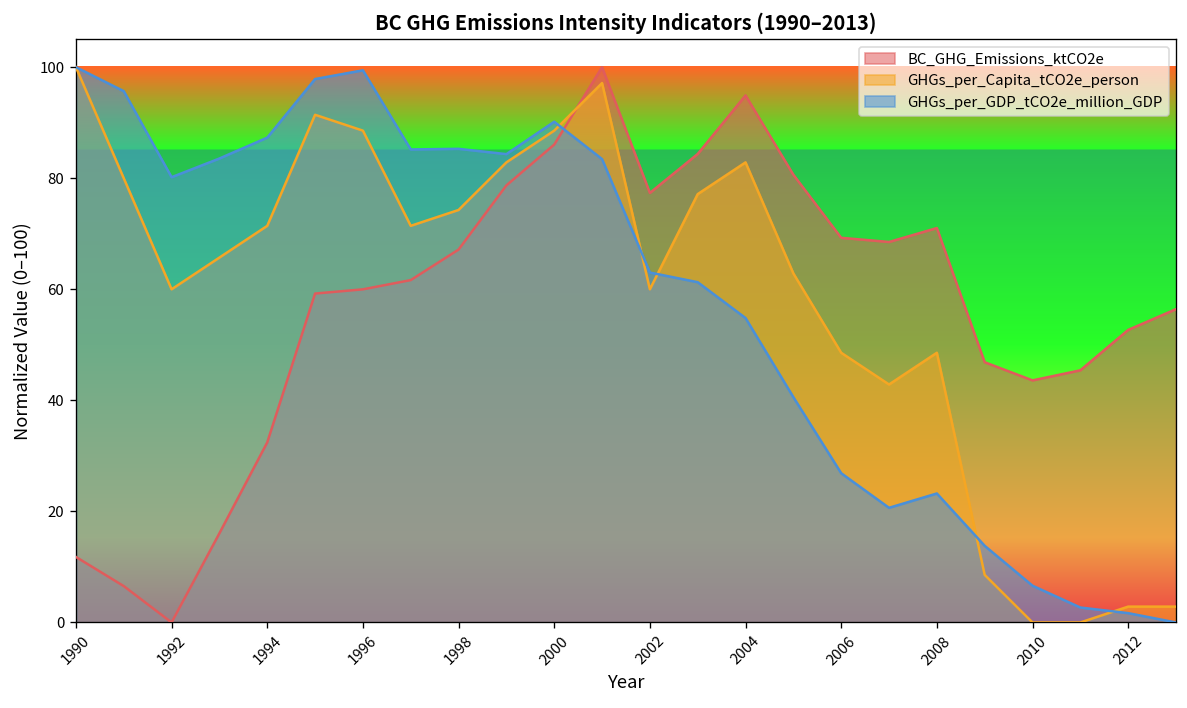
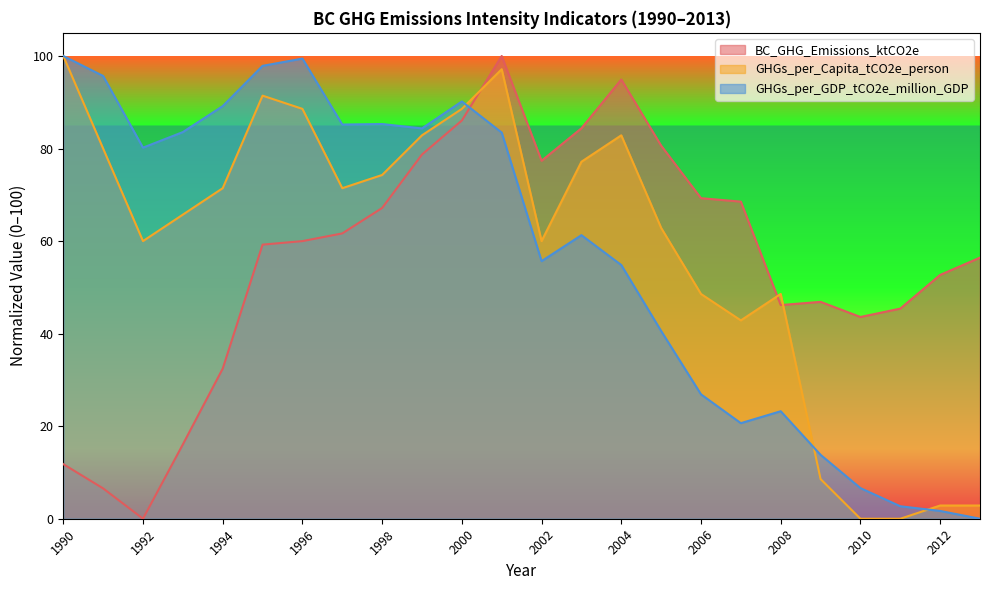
  {
    "BC_GHG_Emissions_ktCO2e": {
      "1990": 12,
      "1992": 0,
      "1994": 32,
      "1996": 60,
      "1998": 67,
      "2000": 86,
      "2002": 77,
      "2004": 95,
      "2006": 69,
-     "2008": 71,
+     "2008": 46,
      "2010": 44,
      "2012": 53
    },
    "GHGs_per_Capita_tCO2e_person": {
      "1992": 60,
      "1994": 71,
      "1996": 89,
      "1998": 74,
      "2000": 89,
      "2002": 60,
      "2004": 83,
      "2006": 49,
      "2008": 49,
      "2010": 0,
      "2012": 3
    },
    "GHGs_per_GDP_tCO2e_million_GDP": {
      "1992": 80,
-     "1994": 87,
+     "1994": 89,
      "1996": 99,
      "1998": 85,
      "2000": 90,
-     "2002": 63,
+     "2002": 56,
      "2004": 55,
      "2006": 27,
      "2008": 23,
      "2010": 7,
      "2012": 2
    }
  }
